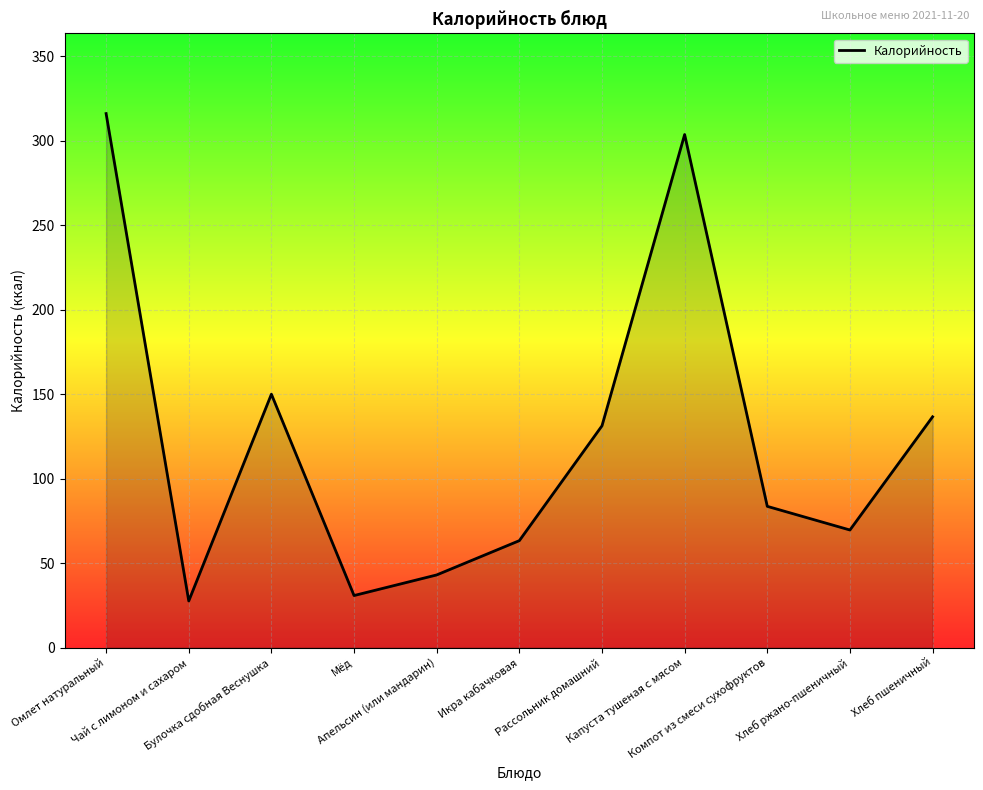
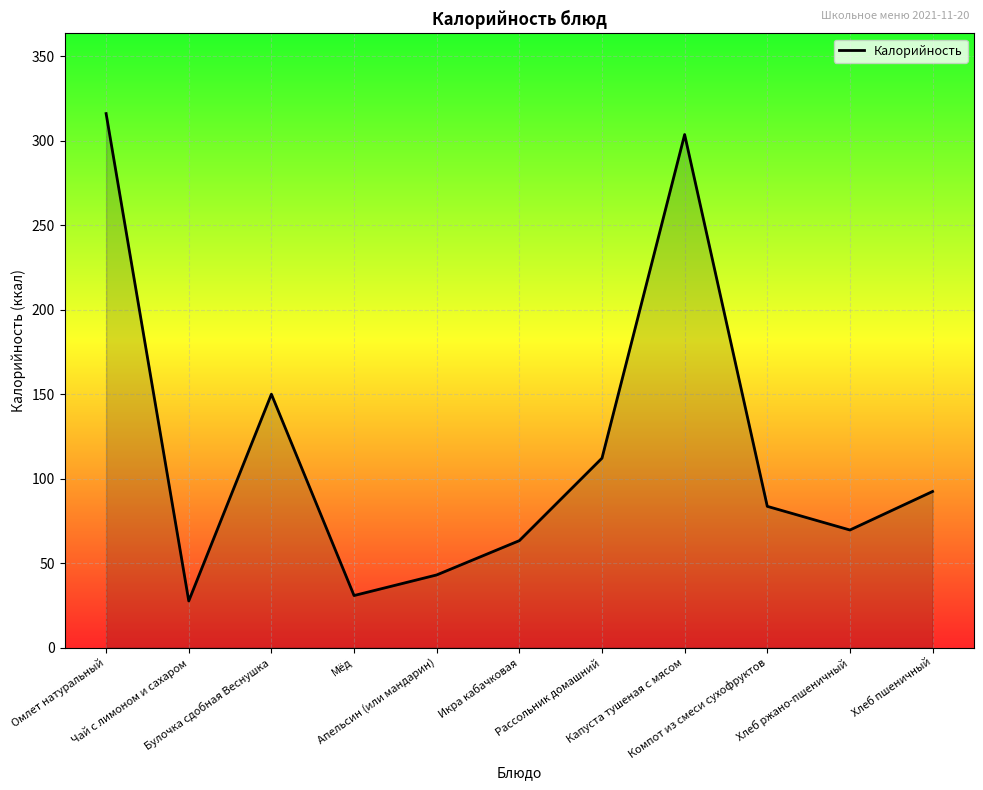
  {
    "Омлет натуральный": 316,
    "Чай с лимоном и сахаром": 28,
    "Булочка сдобная Веснушка": 150,
    "Мёд": 31,
    "Апельсин (или мандарин)": 43,
    "Икра кабачковая": 63,
-   "Рассольник домашний": 131,
+   "Рассольник домашний": 112,
    "Капуста тушеная с мясом": 304,
    "Компот из смеси сухофруктов": 84,
    "Хлеб ржано-пшеничный": 70,
-   "Хлеб пшеничный": 137
+   "Хлеб пшеничный": 92
  }
